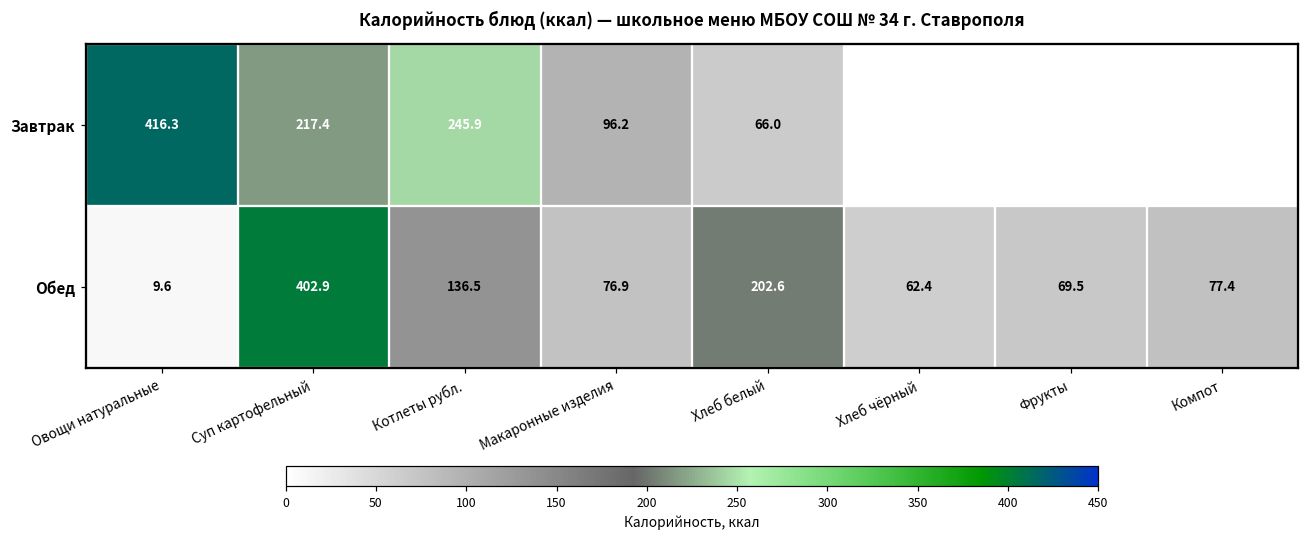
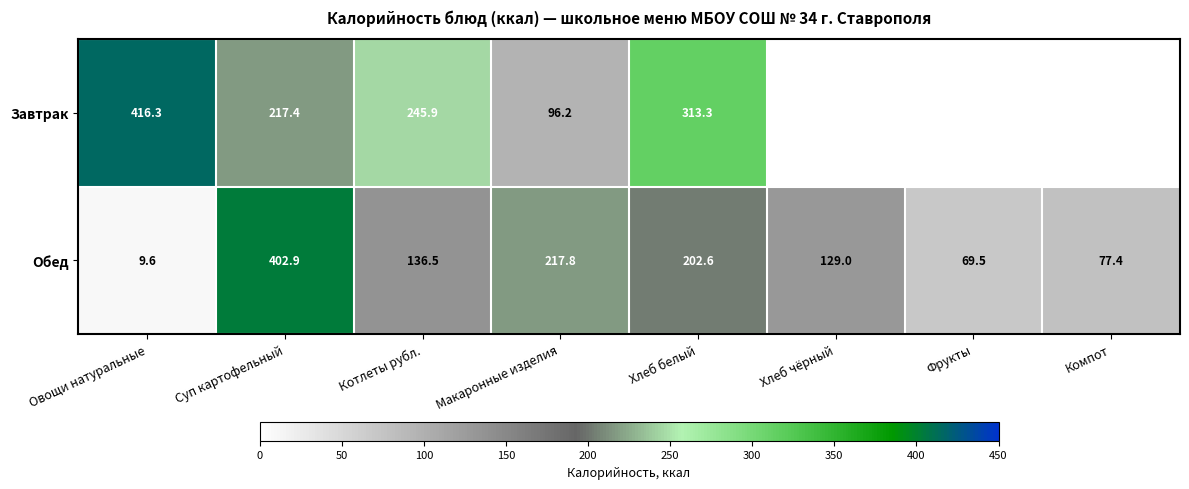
  {
    "Завтрак": {
      "Овощи натуральные": 416.3,
      "Суп картофельный": 217.4,
      "Котлеты рубл.": 245.9,
      "Макаронные изделия": 96.2,
-     "Хлеб белый": 66.0
+     "Хлеб белый": 313.3
    },
    "Обед": {
      "Овощи натуральные": 9.6,
      "Суп картофельный": 402.9,
      "Котлеты рубл.": 136.5,
-     "Макаронные изделия": 76.9,
+     "Макаронные изделия": 217.8,
      "Хлеб белый": 202.6,
-     "Хлеб чёрный": 62.4,
+     "Хлеб чёрный": 129.0,
      "Фрукты": 69.5,
      "Компот": 77.4
    }
  }
